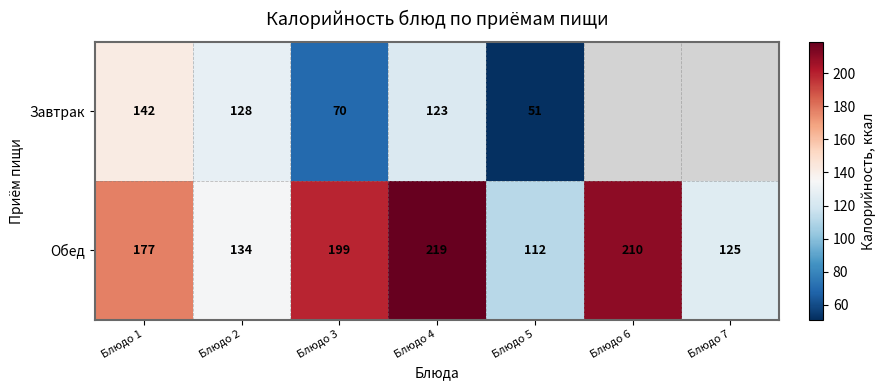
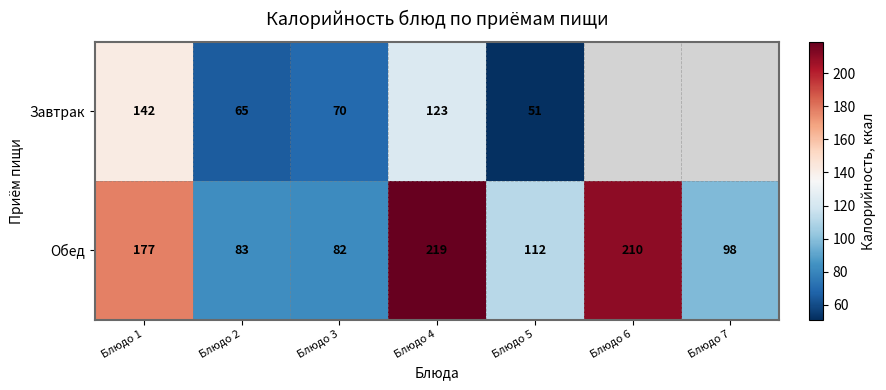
  {
    "Завтрак": {
      "Блюдо 1": 142,
-     "Блюдо 2": 128,
+     "Блюдо 2": 65,
      "Блюдо 3": 70,
      "Блюдо 4": 123,
      "Блюдо 5": 51
    },
    "Обед": {
      "Блюдо 1": 177,
-     "Блюдо 2": 134,
-     "Блюдо 3": 199,
+     "Блюдо 2": 83,
+     "Блюдо 3": 82,
      "Блюдо 4": 219,
      "Блюдо 5": 112,
      "Блюдо 6": 210,
-     "Блюдо 7": 125
+     "Блюдо 7": 98
    }
  }
